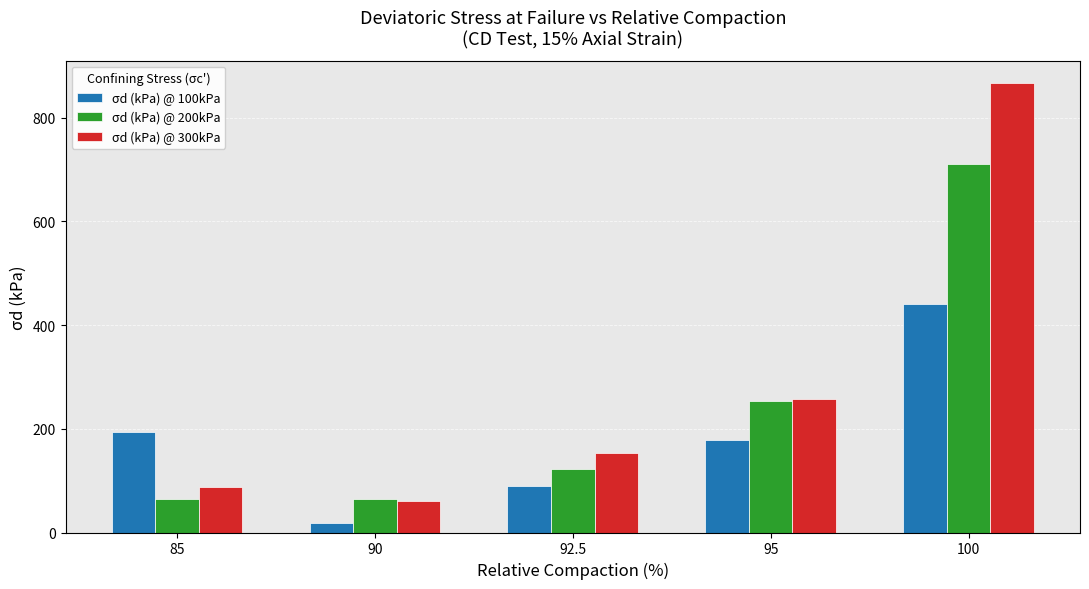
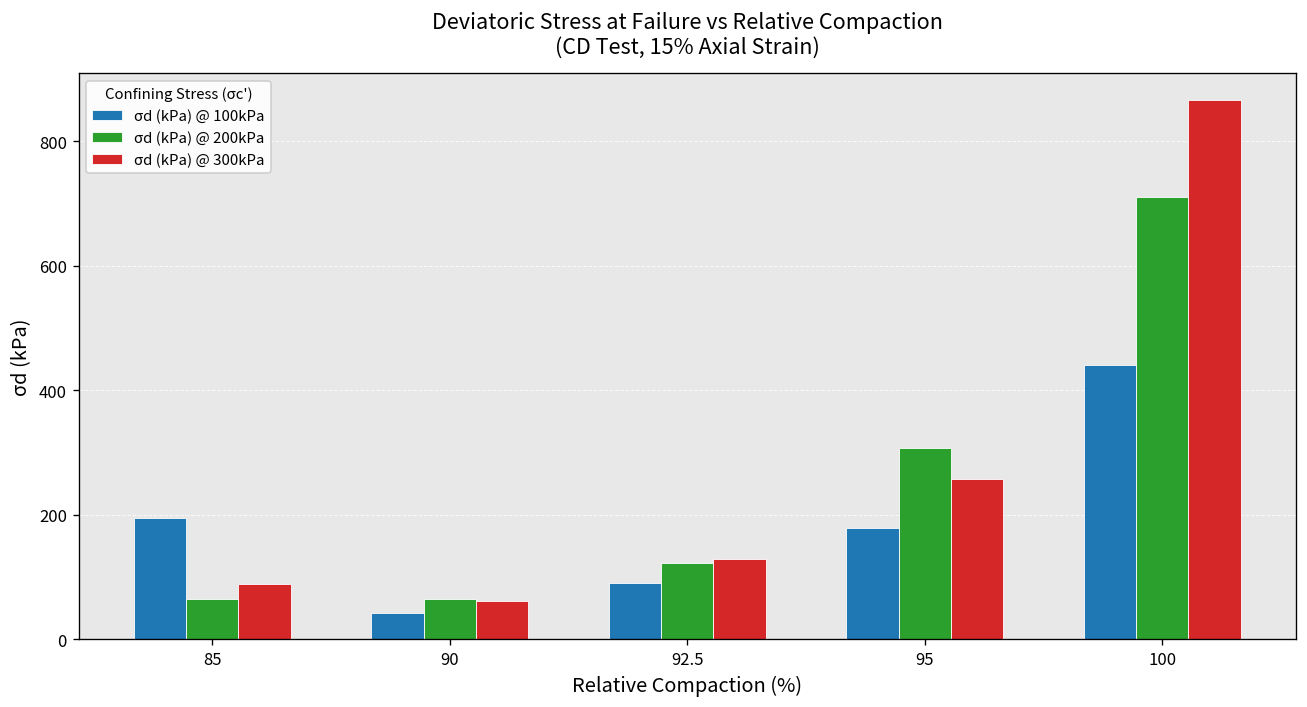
  {
    "σd (kPa) @ 100kPa": {
      "85": 190,
-     "90": 20,
+     "90": 40,
      "92.5": 90,
      "95": 180,
      "100": 440
    },
    "σd (kPa) @ 200kPa": {
      "85": 60,
      "90": 70,
      "92.5": 120,
-     "95": 250,
+     "95": 310,
      "100": 710
    },
    "σd (kPa) @ 300kPa": {
      "85": 90,
      "90": 60,
-     "92.5": 150,
+     "92.5": 130,
      "95": 260,
      "100": 870
    }
  }
